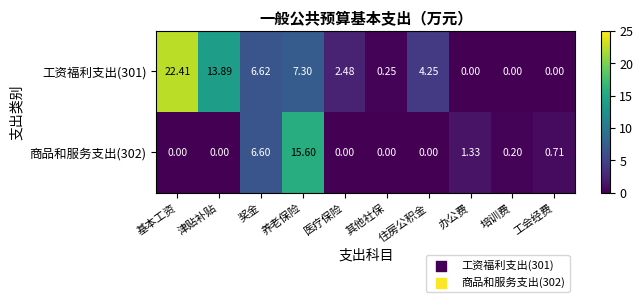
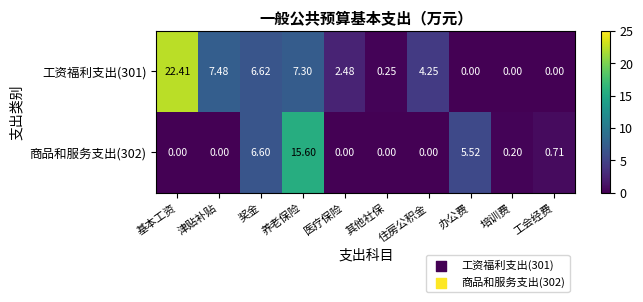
  {
    "工资福利支出(301)": {
      "基本工资": 22.41,
-     "津贴补贴": 13.89,
+     "津贴补贴": 7.48,
      "奖金": 6.62,
      "养老保险": 7.30,
      "医疗保险": 2.48,
      "其他社保": 0.25,
      "住房公积金": 4.25,
      "办公费": 0.00,
      "培训费": 0.00,
      "工会经费": 0.00
    },
    "商品和服务支出(302)": {
      "基本工资": 0.00,
      "津贴补贴": 0.00,
      "奖金": 6.60,
      "养老保险": 15.60,
      "医疗保险": 0.00,
      "其他社保": 0.00,
      "住房公积金": 0.00,
-     "办公费": 1.33,
+     "办公费": 5.52,
      "培训费": 0.20,
      "工会经费": 0.71
    }
  }
